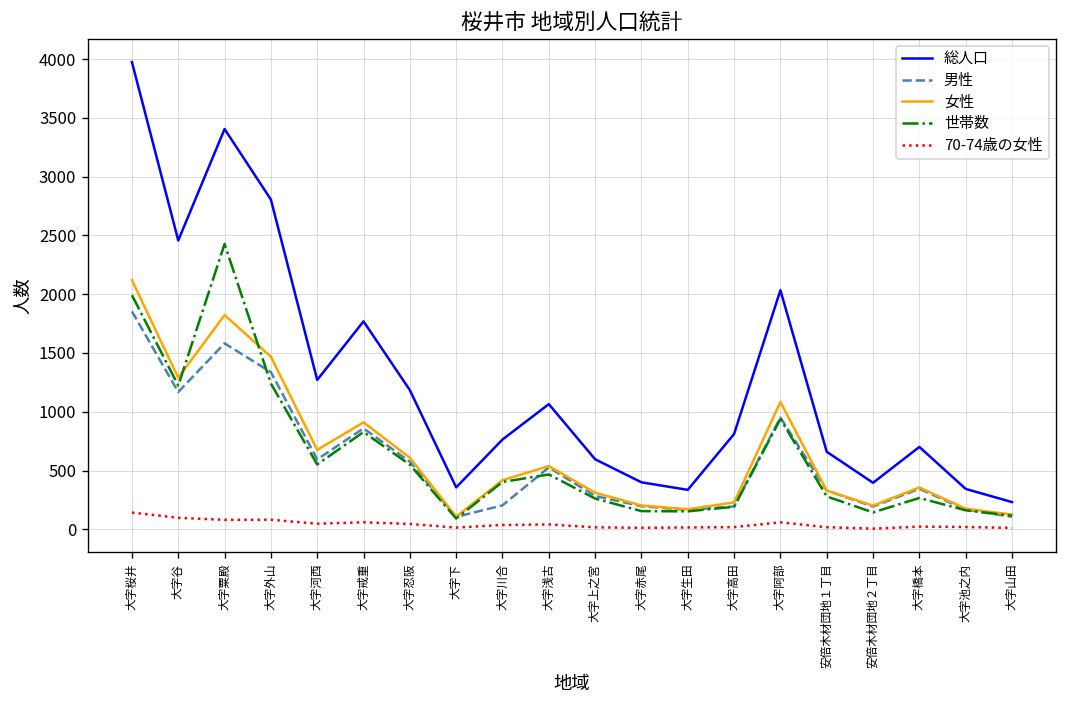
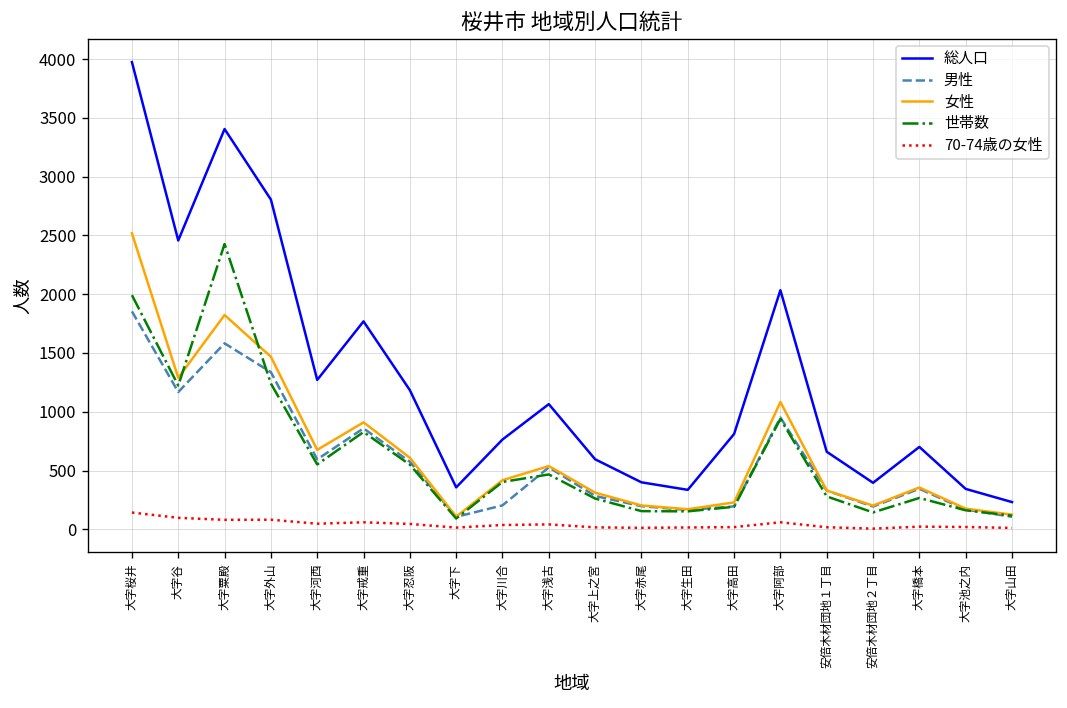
  {
    "総人口": {
      "大字桜井": 4000,
      "大字谷": 2500,
      "大字粟殿": 3400,
      "大字外山": 2800,
      "大字河西": 1300,
      "大字戒重": 1800,
      "大字忍阪": 1200,
      "大字下": 400,
      "大字川合": 800,
      "大字浅古": 1100,
      "大字上之宮": 600,
      "大字赤尾": 400,
      "大字生田": 300,
      "大字高田": 800,
      "大字阿部": 2000,
      "安倍木材団地１丁目": 700,
      "安倍木材団地２丁目": 400,
      "大字橋本": 700,
      "大字池之内": 300,
      "大字山田": 200
    },
    "男性": {
      "大字桜井": 1900,
      "大字谷": 1200,
      "大字粟殿": 1600,
      "大字外山": 1300,
      "大字河西": 600,
      "大字戒重": 900,
      "大字川合": 200
    },
    "女性": {
-     "大字桜井": 2100,
+     "大字桜井": 2500,
      "大字谷": 1300,
      "大字粟殿": 1800,
      "大字外山": 1500,
      "大字河西": 700,
      "大字戒重": 900,
      "大字忍阪": 600,
      "大字上之宮": 300,
      "大字高田": 200,
      "大字阿部": 1100
    },
    "世帯数": {
      "大字桜井": 2000,
      "大字谷": 1200,
      "大字粟殿": 2400,
      "大字外山": 1200,
      "大字河西": 600,
      "大字戒重": 800,
      "大字浅古": 500,
      "大字赤尾": 200,
      "安倍木材団地１丁目": 300,
      "安倍木材団地２丁目": 100,
      "大字橋本": 300
    },
    "70-74歳の女性": {
      "大字桜井": 100,
      "大字谷": 100,
      "大字粟殿": 100,
      "大字外山": 100,
      "大字河西": 0,
      "大字戒重": 100,
      "大字忍阪": 0,
      "大字下": 0,
      "大字川合": 0,
      "大字浅古": 0,
      "大字上之宮": 0,
      "大字赤尾": 0,
      "大字生田": 0,
      "大字高田": 0,
      "大字阿部": 100,
      "安倍木材団地１丁目": 0,
      "安倍木材団地２丁目": 0,
      "大字橋本": 0,
      "大字池之内": 0,
      "大字山田": 0
    }
  }
